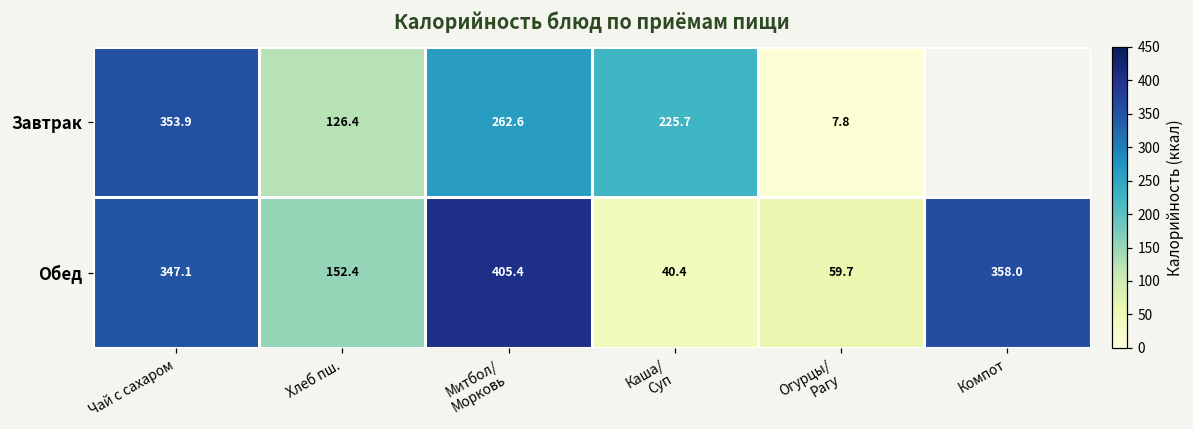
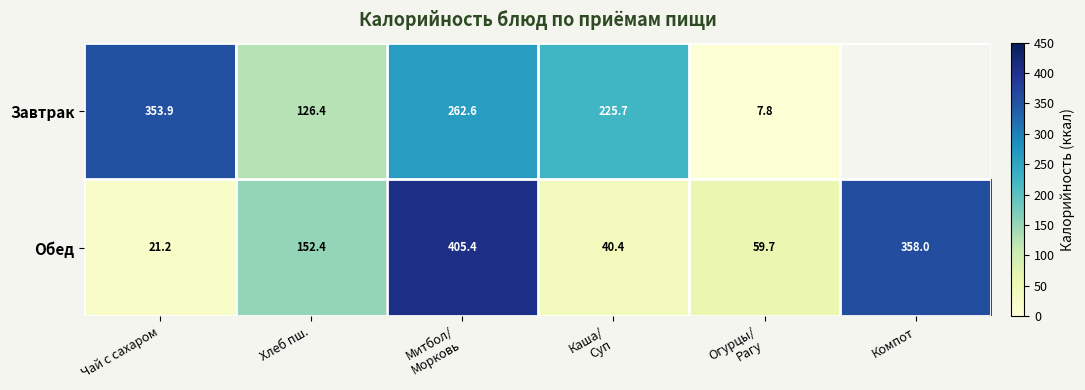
  {
    "Завтрак": {
      "Чай с сахаром": 353.9,
      "Хлеб пш.": 126.4,
      "Митбол/ Морковь": 262.6,
      "Каша/ Суп": 225.7,
      "Огурцы/ Рагу": 7.8
    },
    "Обед": {
-     "Чай с сахаром": 347.1,
+     "Чай с сахаром": 21.2,
      "Хлеб пш.": 152.4,
      "Митбол/ Морковь": 405.4,
      "Каша/ Суп": 40.4,
      "Огурцы/ Рагу": 59.7,
      "Компот": 358.0
    }
  }
